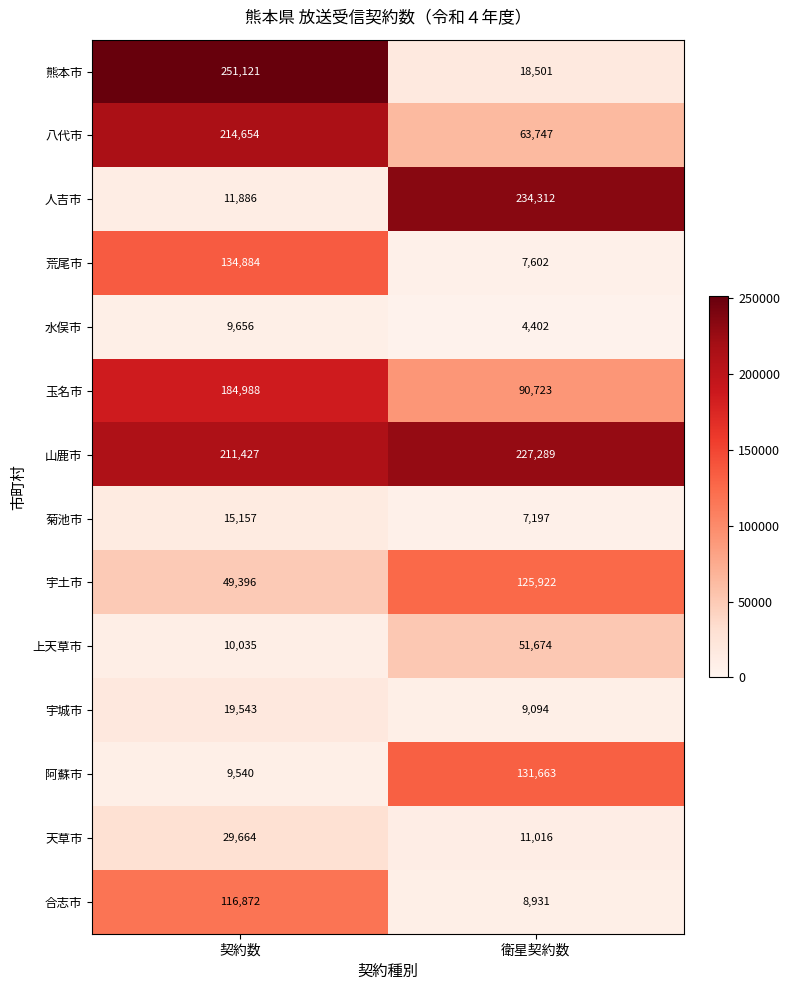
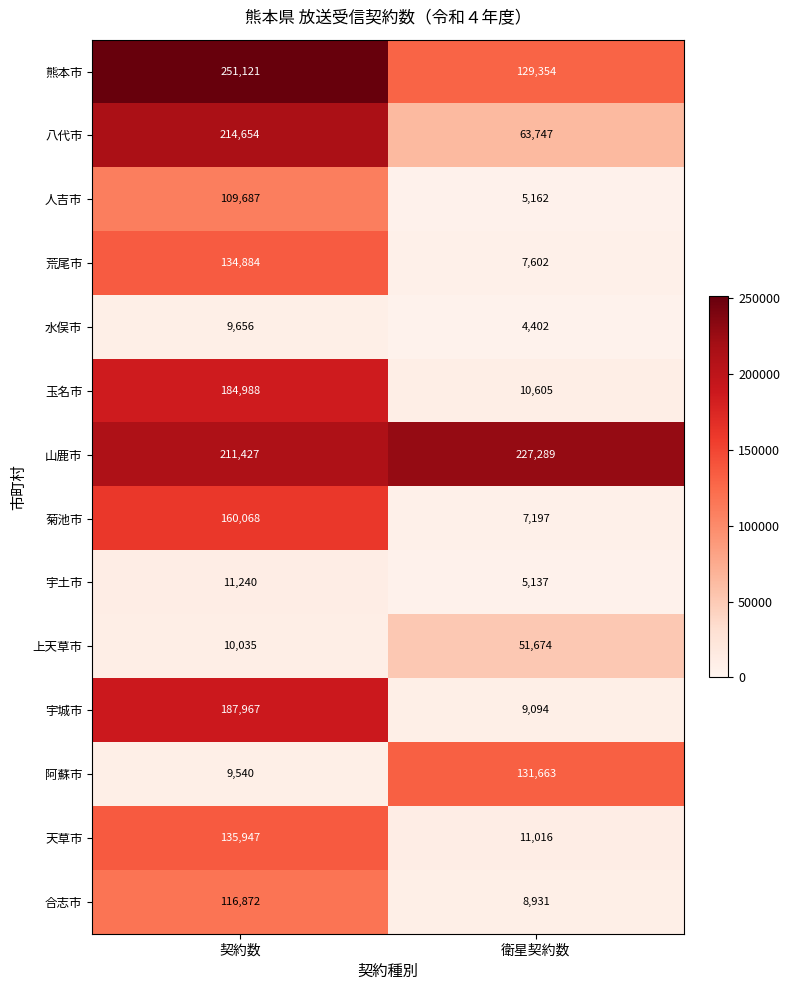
  {
    "熊本市": {
      "契約数": "251,121",
-     "衛星契約数": "18,501"
+     "衛星契約数": "129,354"
    },
    "八代市": {
      "契約数": "214,654",
      "衛星契約数": "63,747"
    },
    "人吉市": {
-     "契約数": "11,886",
-     "衛星契約数": "234,312"
+     "契約数": "109,687",
+     "衛星契約数": "5,162"
    },
    "荒尾市": {
      "契約数": "134,884",
      "衛星契約数": "7,602"
    },
    "水俣市": {
      "契約数": "9,656",
      "衛星契約数": "4,402"
    },
    "玉名市": {
      "契約数": "184,988",
-     "衛星契約数": "90,723"
+     "衛星契約数": "10,605"
    },
    "山鹿市": {
      "契約数": "211,427",
      "衛星契約数": "227,289"
    },
    "菊池市": {
-     "契約数": "15,157",
+     "契約数": "160,068",
      "衛星契約数": "7,197"
    },
    "宇土市": {
-     "契約数": "49,396",
-     "衛星契約数": "125,922"
+     "契約数": "11,240",
+     "衛星契約数": "5,137"
    },
    "上天草市": {
      "契約数": "10,035",
      "衛星契約数": "51,674"
    },
    "宇城市": {
-     "契約数": "19,543",
+     "契約数": "187,967",
      "衛星契約数": "9,094"
    },
    "阿蘇市": {
      "契約数": "9,540",
      "衛星契約数": "131,663"
    },
    "天草市": {
-     "契約数": "29,664",
+     "契約数": "135,947",
      "衛星契約数": "11,016"
    },
    "合志市": {
      "契約数": "116,872",
      "衛星契約数": "8,931"
    }
  }
